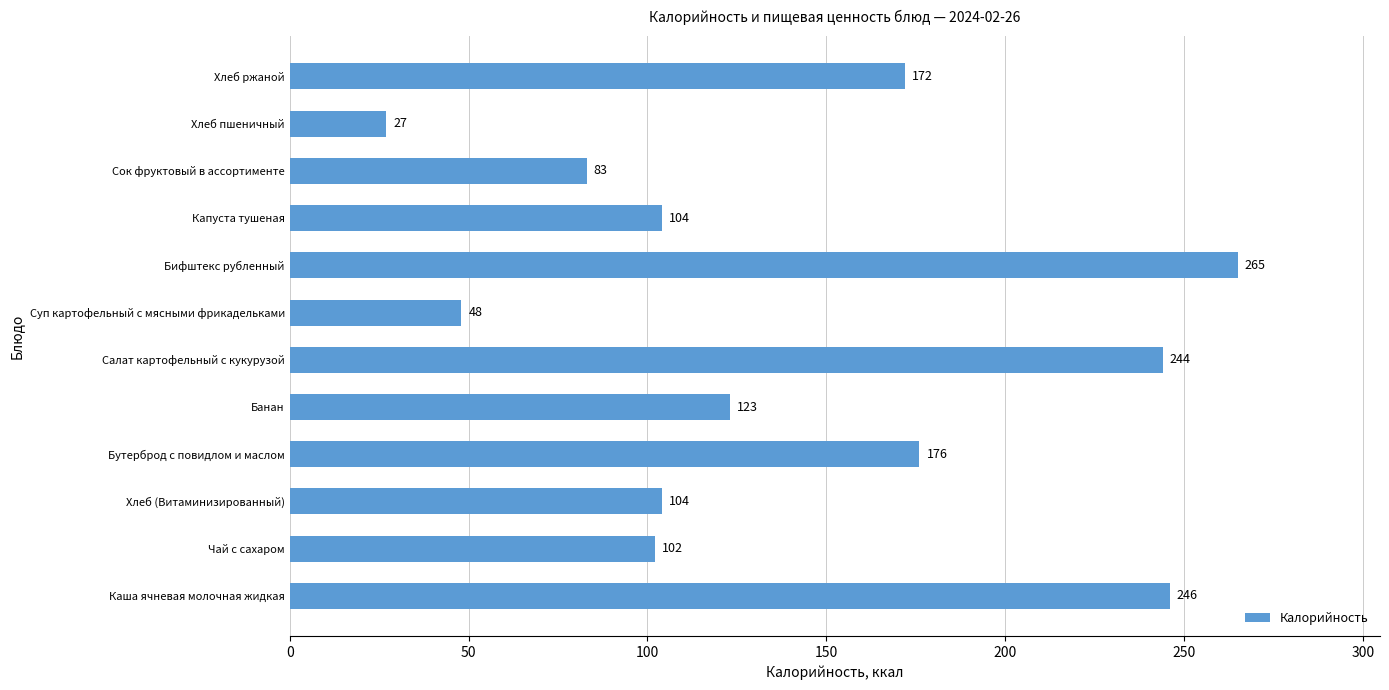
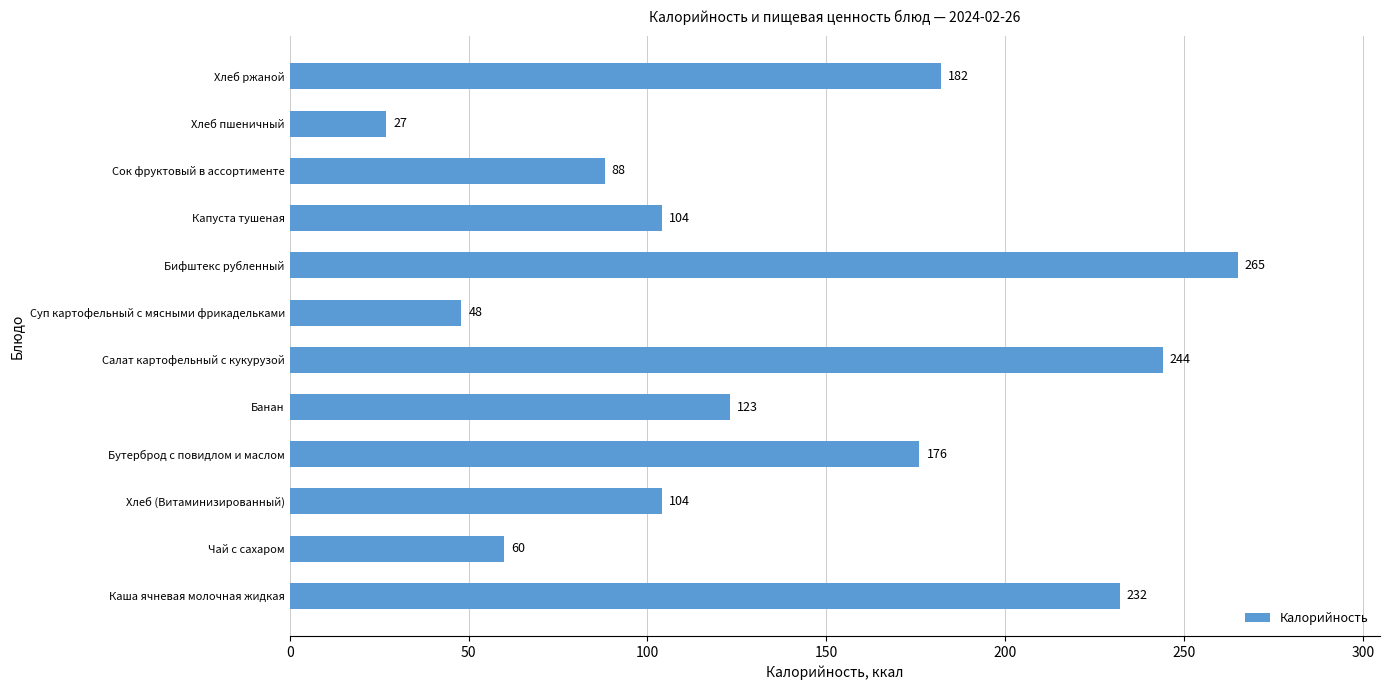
  {
-   "Хлеб ржаной": 172,
+   "Хлеб ржаной": 182,
    "Хлеб пшеничный": 27,
-   "Сок фруктовый в ассортименте": 83,
+   "Сок фруктовый в ассортименте": 88,
    "Капуста тушеная": 104,
    "Бифштекс рубленный": 265,
    "Суп картофельный с мясными фрикадельками": 48,
    "Салат картофельный с кукурузой": 244,
    "Банан": 123,
    "Бутерброд с повидлом и маслом": 176,
    "Хлеб (Витаминизированный)": 104,
-   "Чай с сахаром": 102,
-   "Каша ячневая молочная жидкая": 246
+   "Чай с сахаром": 60,
+   "Каша ячневая молочная жидкая": 232
  }
